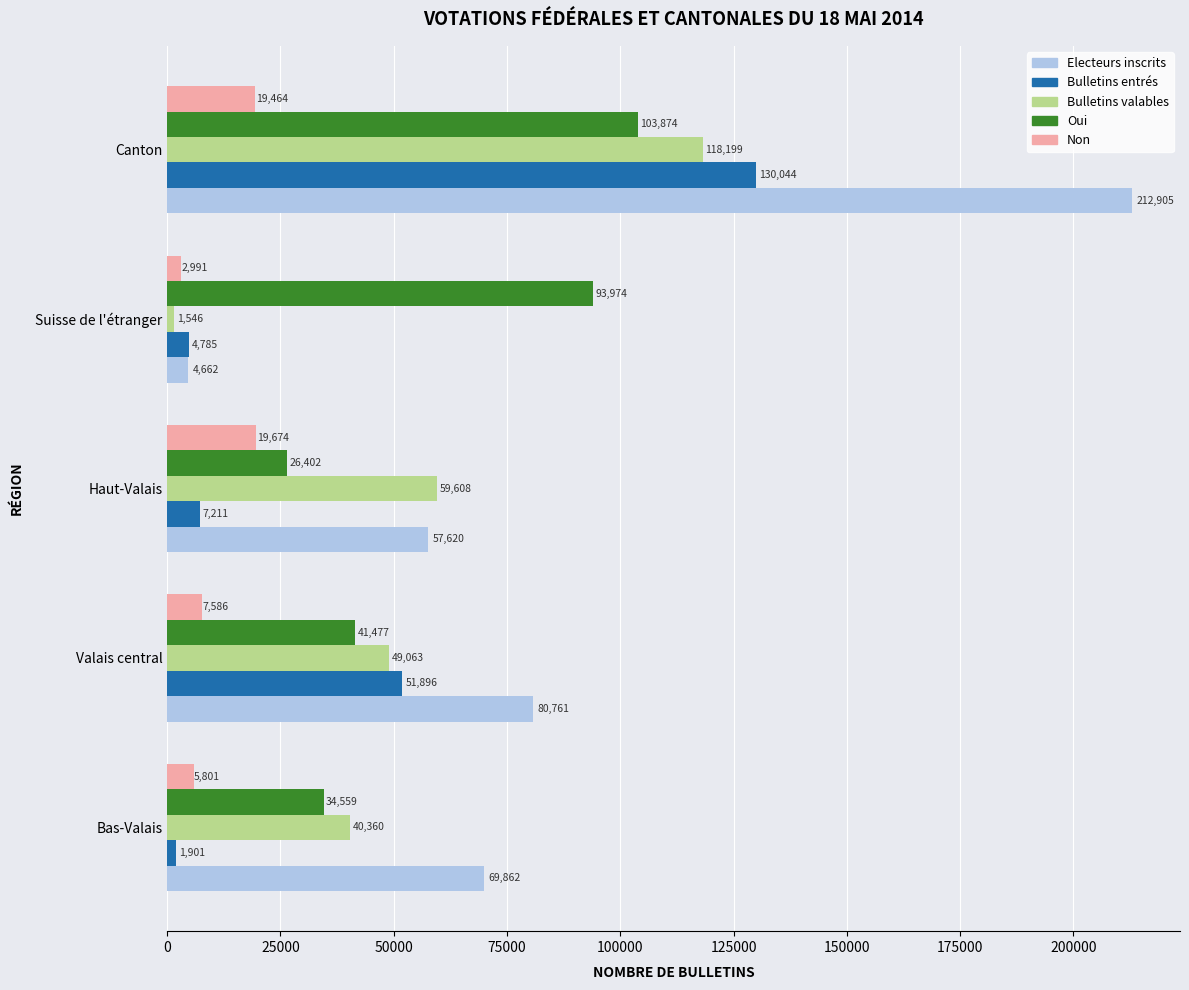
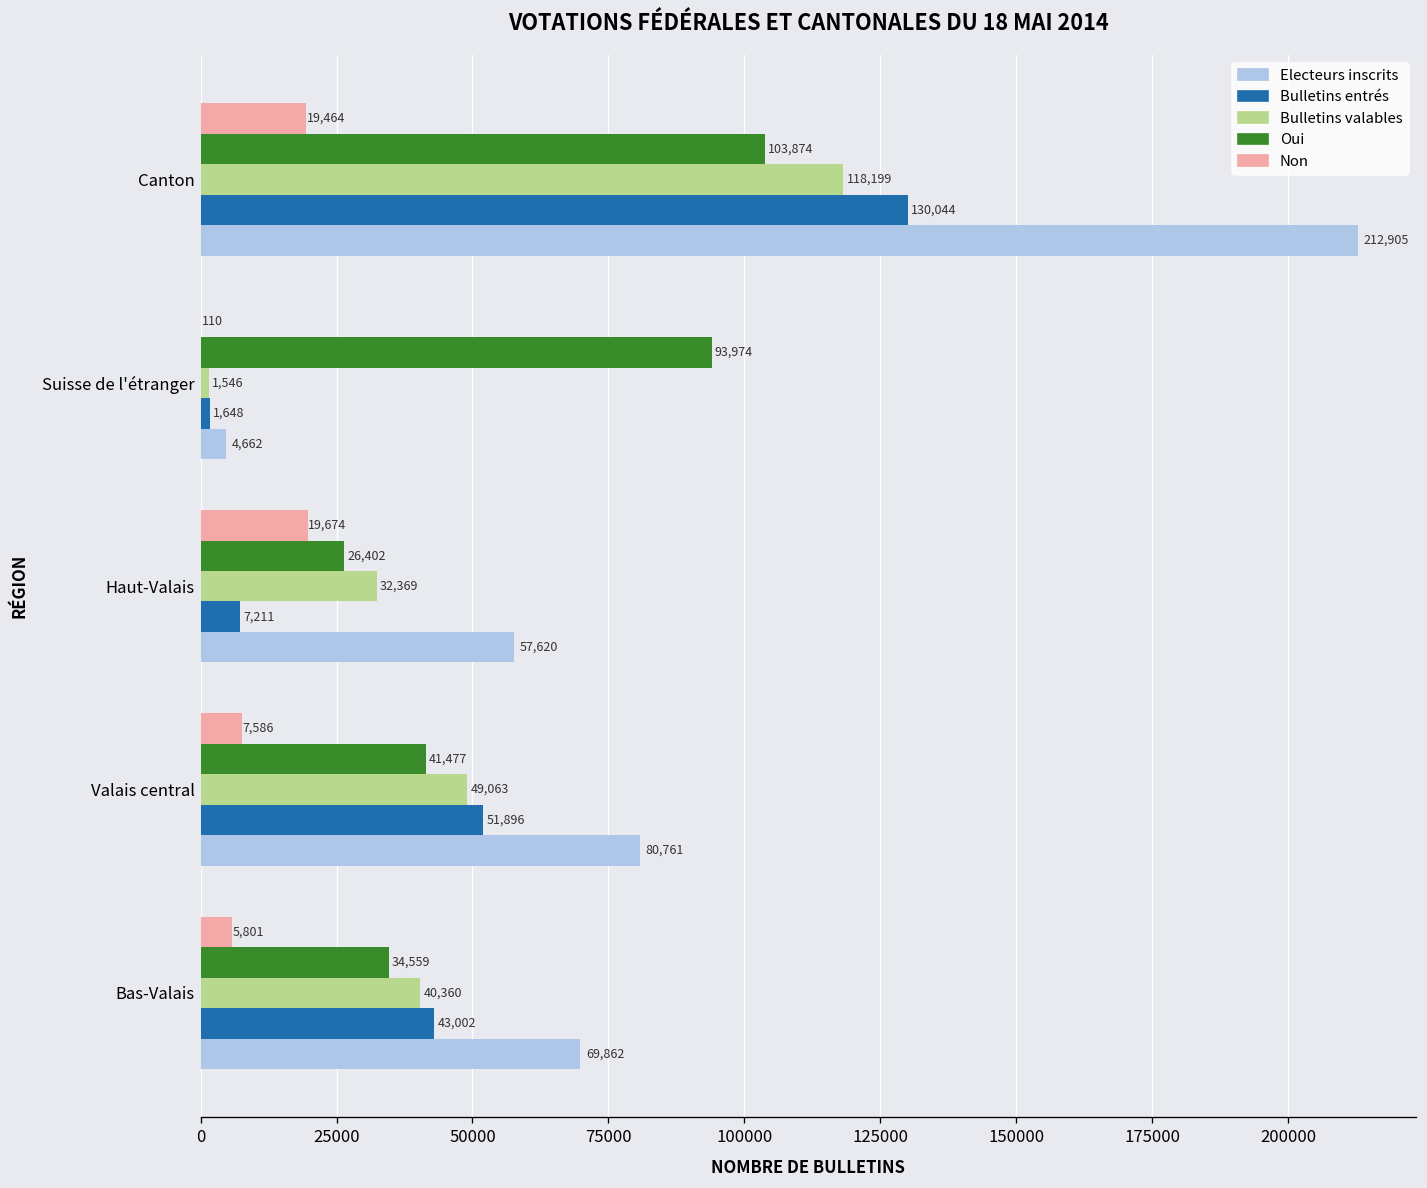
  {
    "Electeurs inscrits": {
      "Canton": "212,905",
      "Suisse de l'étranger": "4,662",
      "Haut-Valais": "57,620",
      "Valais central": "80,761",
      "Bas-Valais": "69,862"
    },
    "Bulletins entrés": {
      "Canton": "130,044",
-     "Suisse de l'étranger": "4,785",
+     "Suisse de l'étranger": "1,648",
      "Haut-Valais": "7,211",
      "Valais central": "51,896",
-     "Bas-Valais": "1,901"
+     "Bas-Valais": "43,002"
    },
    "Bulletins valables": {
      "Canton": "118,199",
      "Suisse de l'étranger": "1,546",
-     "Haut-Valais": "59,608",
+     "Haut-Valais": "32,369",
      "Valais central": "49,063",
      "Bas-Valais": "40,360"
    },
    "Oui": {
      "Canton": "103,874",
      "Suisse de l'étranger": "93,974",
      "Haut-Valais": "26,402",
      "Valais central": "41,477",
      "Bas-Valais": "34,559"
    },
    "Non": {
      "Canton": "19,464",
-     "Suisse de l'étranger": "2,991",
+     "Suisse de l'étranger": "110",
      "Haut-Valais": "19,674",
      "Valais central": "7,586",
      "Bas-Valais": "5,801"
    }
  }
